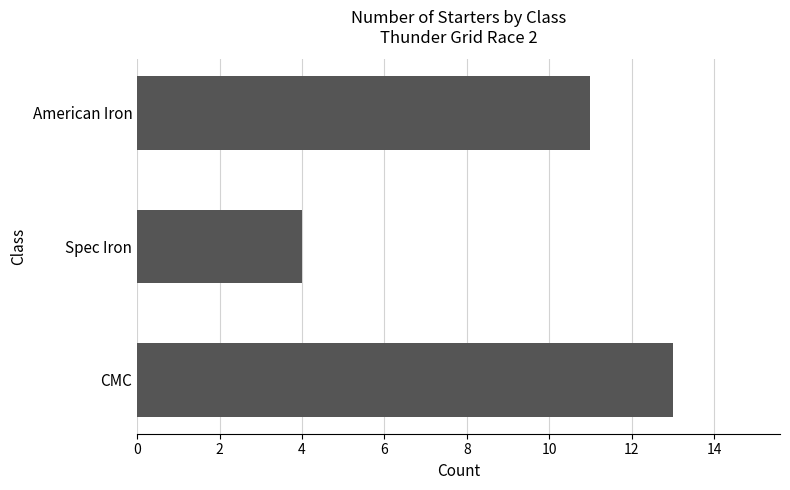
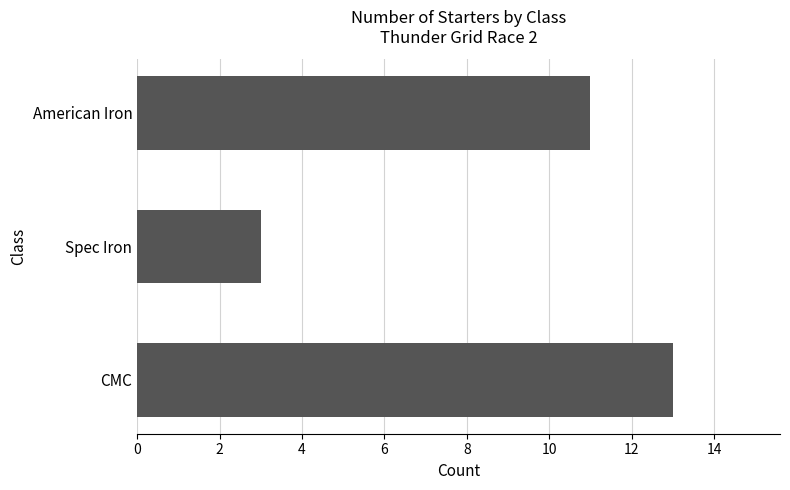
  {
    "American Iron": 11,
-   "Spec Iron": 4,
+   "Spec Iron": 3,
    "CMC": 13
  }
